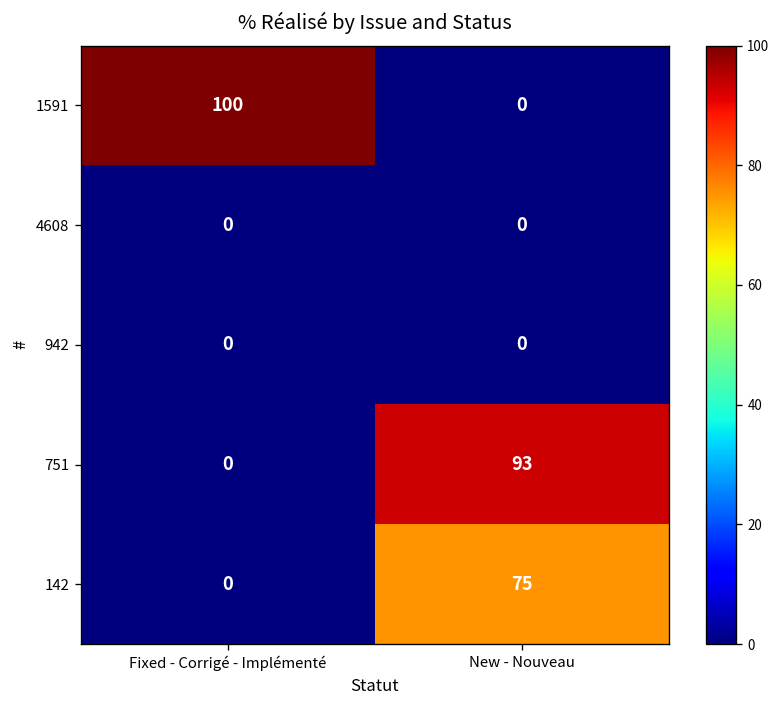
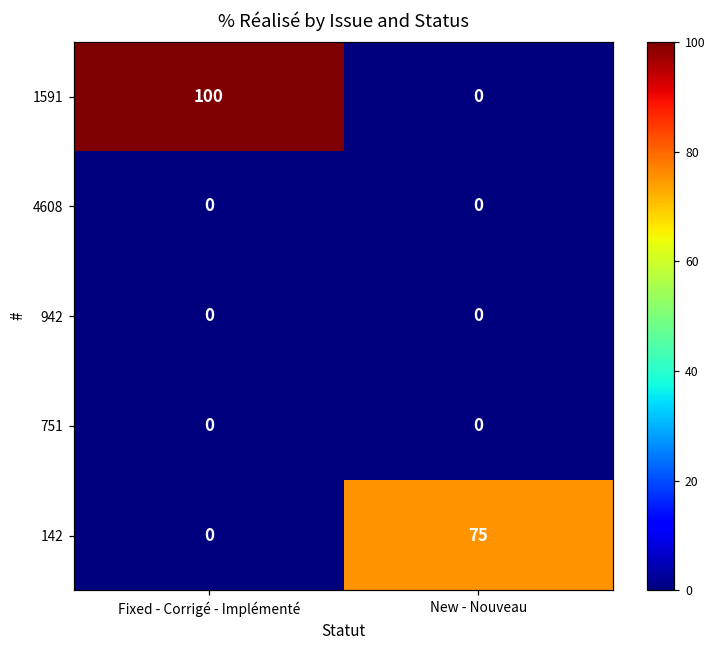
  {
    "1591": {
      "Fixed - Corrigé - Implémenté": 100,
      "New - Nouveau": 0
    },
    "4608": {
      "Fixed - Corrigé - Implémenté": 0,
      "New - Nouveau": 0
    },
    "942": {
      "Fixed - Corrigé - Implémenté": 0,
      "New - Nouveau": 0
    },
    "751": {
      "Fixed - Corrigé - Implémenté": 0,
-     "New - Nouveau": 93
+     "New - Nouveau": 0
    },
    "142": {
      "Fixed - Corrigé - Implémenté": 0,
      "New - Nouveau": 75
    }
  }
